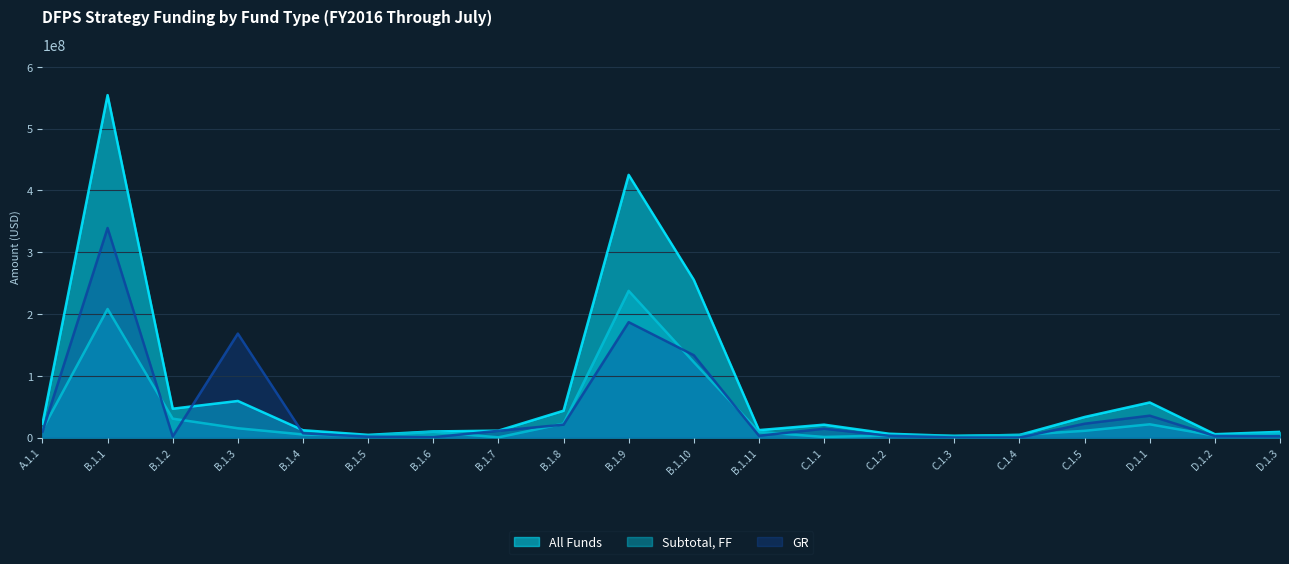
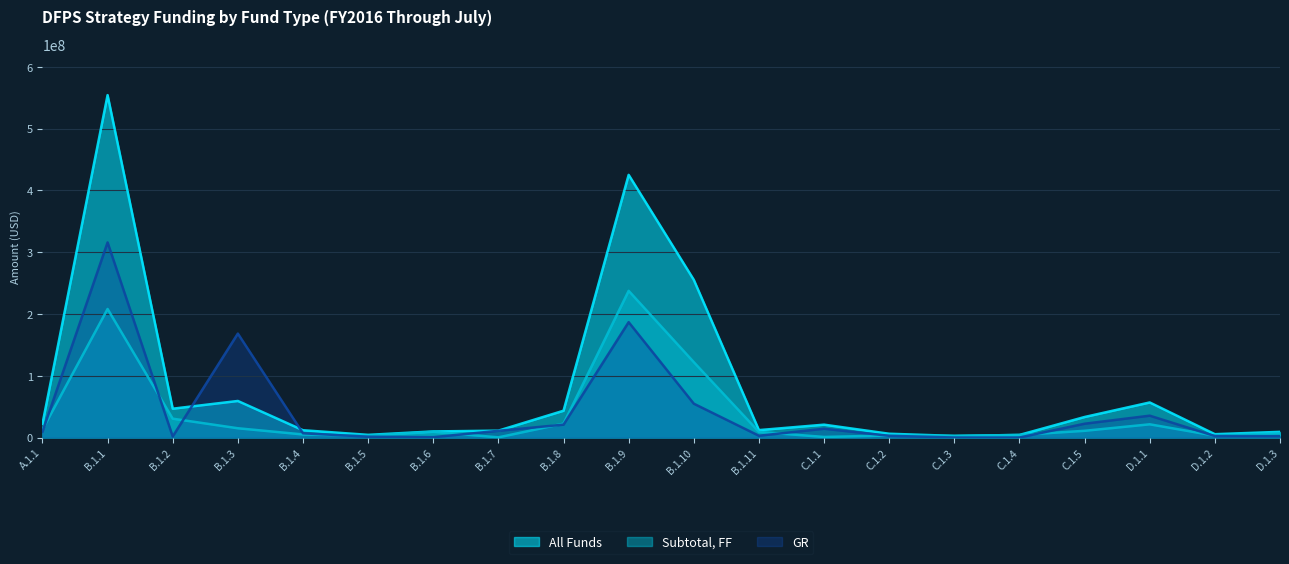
  {
    "GR": {
-     "B.1.1": 340000000,
+     "B.1.1": 320000000,
      "B.1.2": 0,
      "B.1.3": 170000000,
      "B.1.6": 0,
      "B.1.9": 190000000,
-     "B.1.10": 130000000,
+     "B.1.10": 50000000,
      "B.1.11": 0,
      "C.1.1": 10000000,
      "C.1.4": 0,
      "C.1.5": 20000000,
      "D.1.1": 40000000,
      "D.1.3": 0
    }
  }
